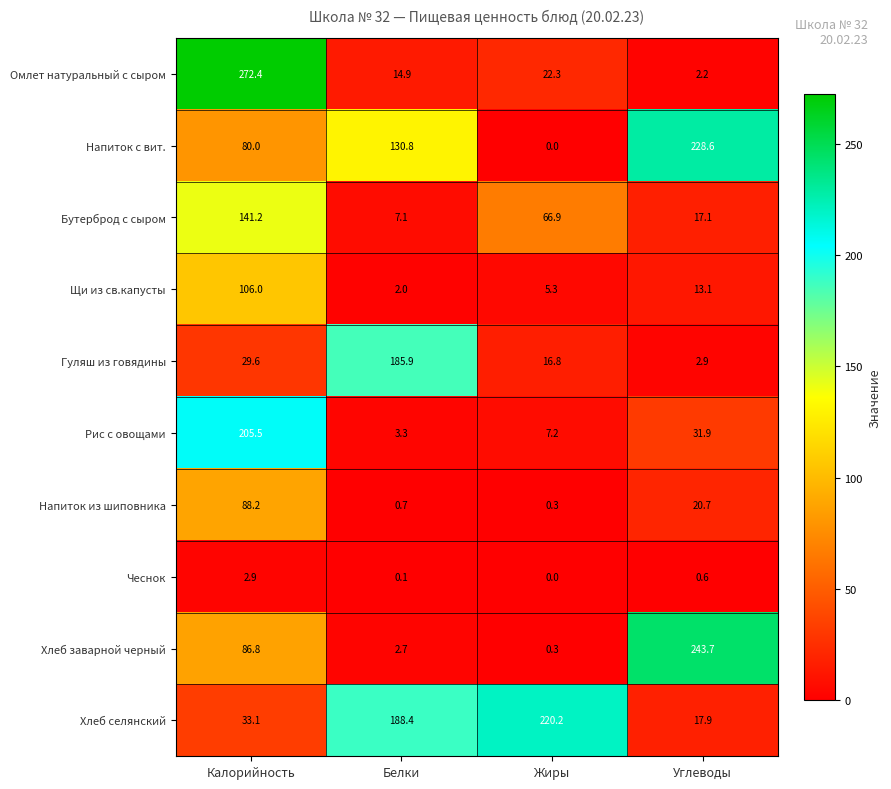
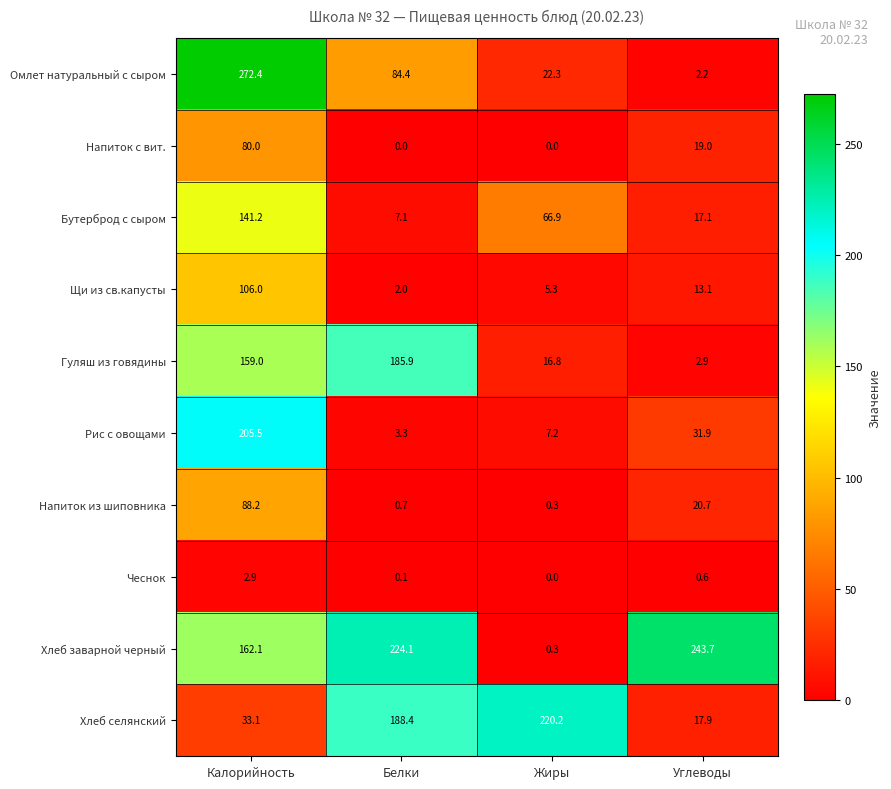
  {
    "Омлет натуральный с сыром": {
      "Калорийность": 272.4,
-     "Белки": 14.9,
+     "Белки": 84.4,
      "Жиры": 22.3,
      "Углеводы": 2.2
    },
    "Напиток с вит.": {
      "Калорийность": 80.0,
-     "Белки": 130.8,
+     "Белки": 0.0,
      "Жиры": 0.0,
-     "Углеводы": 228.6
+     "Углеводы": 19.0
    },
    "Бутерброд с сыром": {
      "Калорийность": 141.2,
      "Белки": 7.1,
      "Жиры": 66.9,
      "Углеводы": 17.1
    },
    "Щи из св.капусты": {
      "Калорийность": 106.0,
      "Белки": 2.0,
      "Жиры": 5.3,
      "Углеводы": 13.1
    },
    "Гуляш из говядины": {
-     "Калорийность": 29.6,
+     "Калорийность": 159.0,
      "Белки": 185.9,
      "Жиры": 16.8,
      "Углеводы": 2.9
    },
    "Рис с овощами": {
      "Калорийность": 205.5,
      "Белки": 3.3,
      "Жиры": 7.2,
      "Углеводы": 31.9
    },
    "Напиток из шиповника": {
      "Калорийность": 88.2,
      "Белки": 0.7,
      "Жиры": 0.3,
      "Углеводы": 20.7
    },
    "Чеснок": {
      "Калорийность": 2.9,
      "Белки": 0.1,
      "Жиры": 0.0,
      "Углеводы": 0.6
    },
    "Хлеб заварной черный": {
-     "Калорийность": 86.8,
-     "Белки": 2.7,
+     "Калорийность": 162.1,
+     "Белки": 224.1,
      "Жиры": 0.3,
      "Углеводы": 243.7
    },
    "Хлеб селянский": {
      "Калорийность": 33.1,
      "Белки": 188.4,
      "Жиры": 220.2,
      "Углеводы": 17.9
    }
  }
